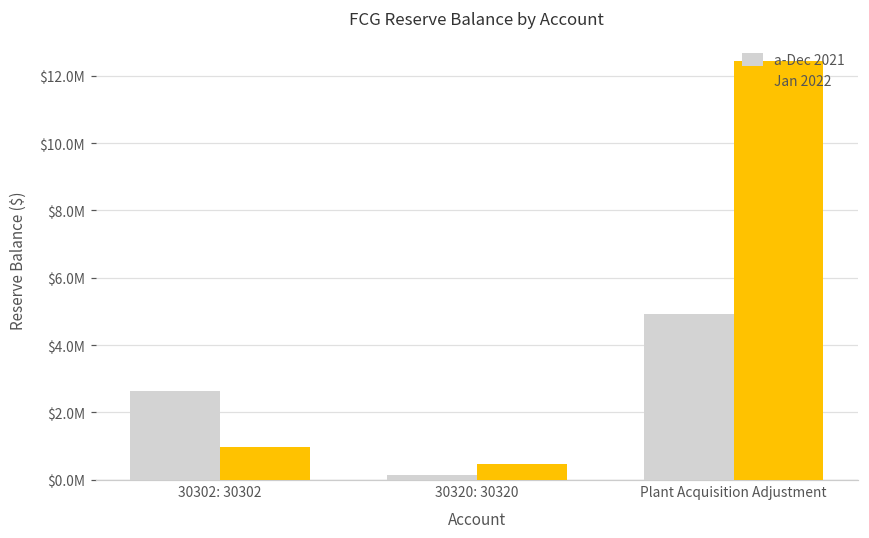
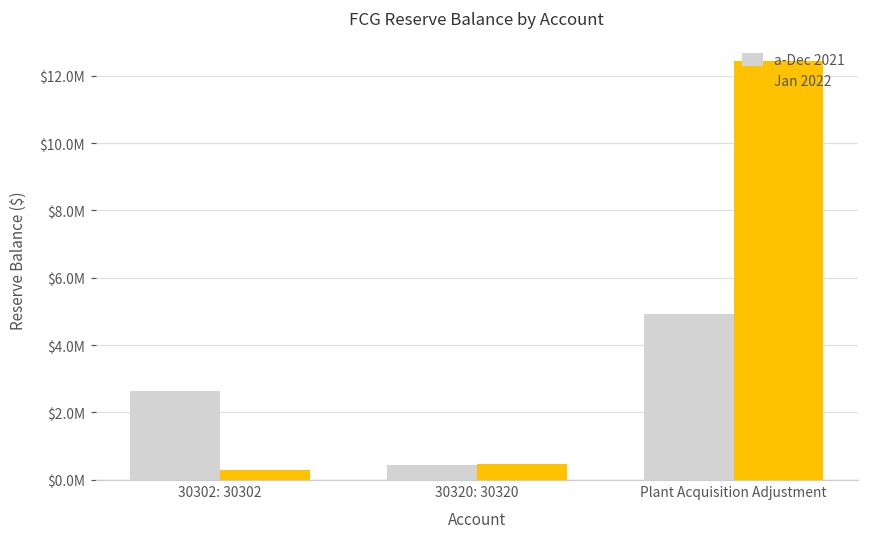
  {
    "a-Dec 2021": {
      "30302: 30302": "$2600000",
-     "30320: 30320": "$100000",
+     "30320: 30320": "$400000",
      "Plant Acquisition Adjustment": "$4900000"
    },
    "Jan 2022": {
-     "30302: 30302": "$1000000",
+     "30302: 30302": "$300000",
      "30320: 30320": "$500000",
      "Plant Acquisition Adjustment": "$12500000"
    }
  }
